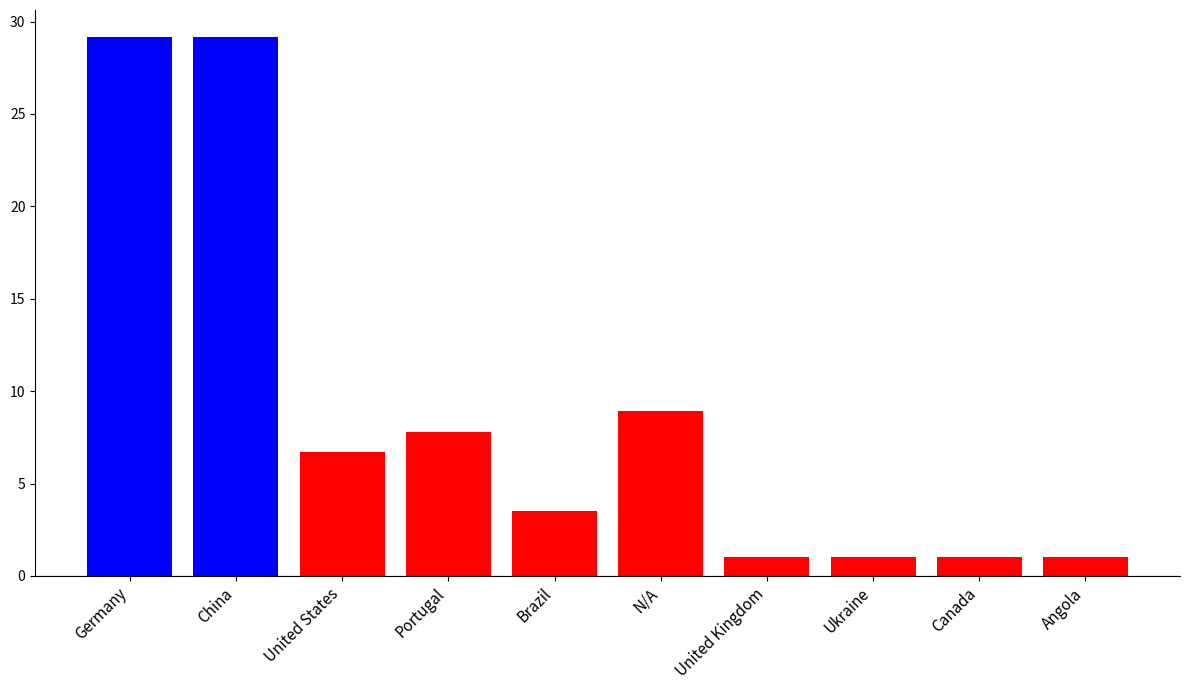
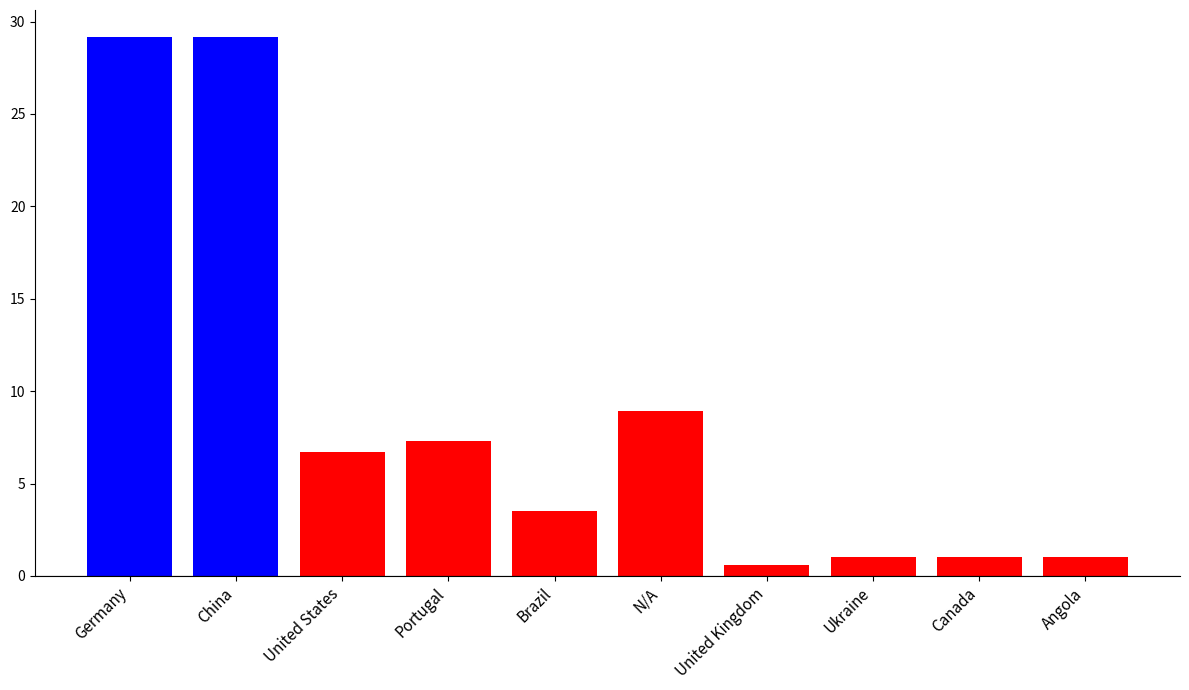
  {
    "Germany": 29.2,
    "China": 29.2,
    "United States": 6.7,
-   "Portugal": 7.8,
+   "Portugal": 7.3,
    "Brazil": 3.5,
    "N/A": 8.9,
-   "United Kingdom": 1.0,
+   "United Kingdom": 0.6,
    "Ukraine": 1.0,
    "Canada": 1.0,
    "Angola": 1.0
  }
